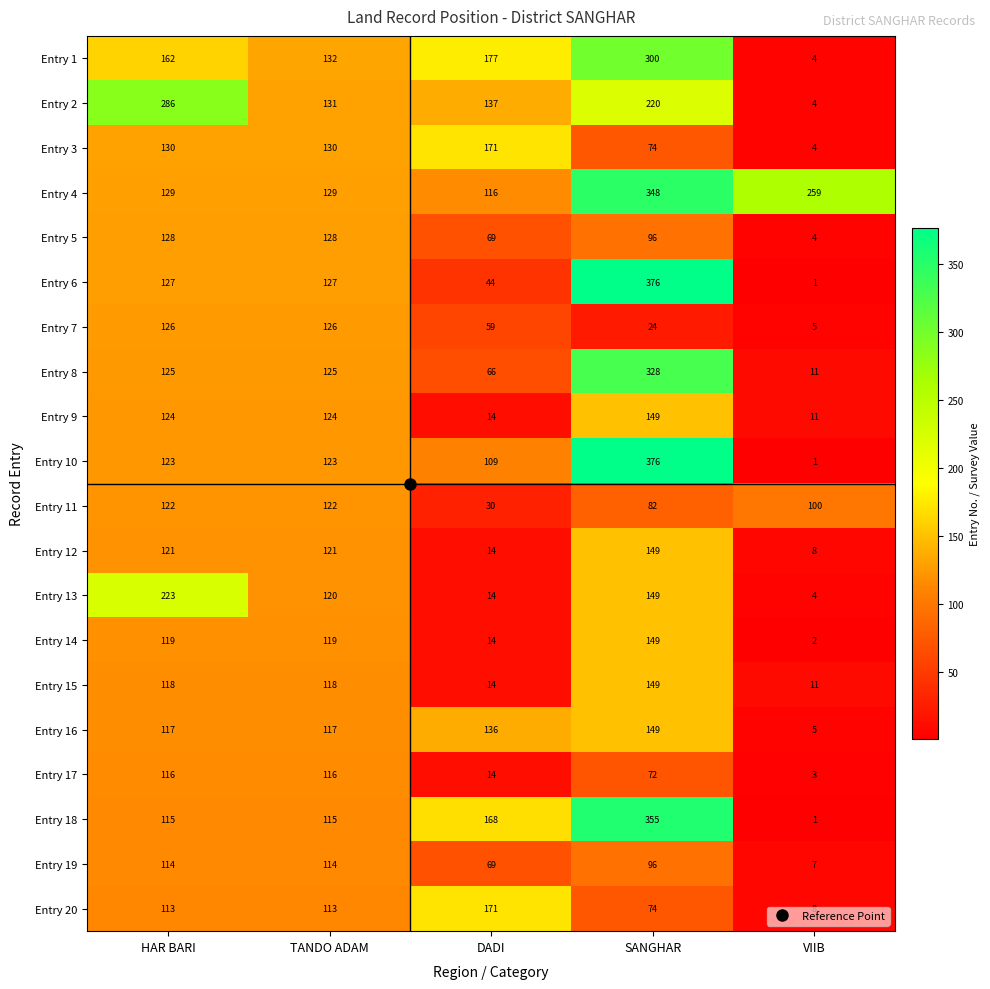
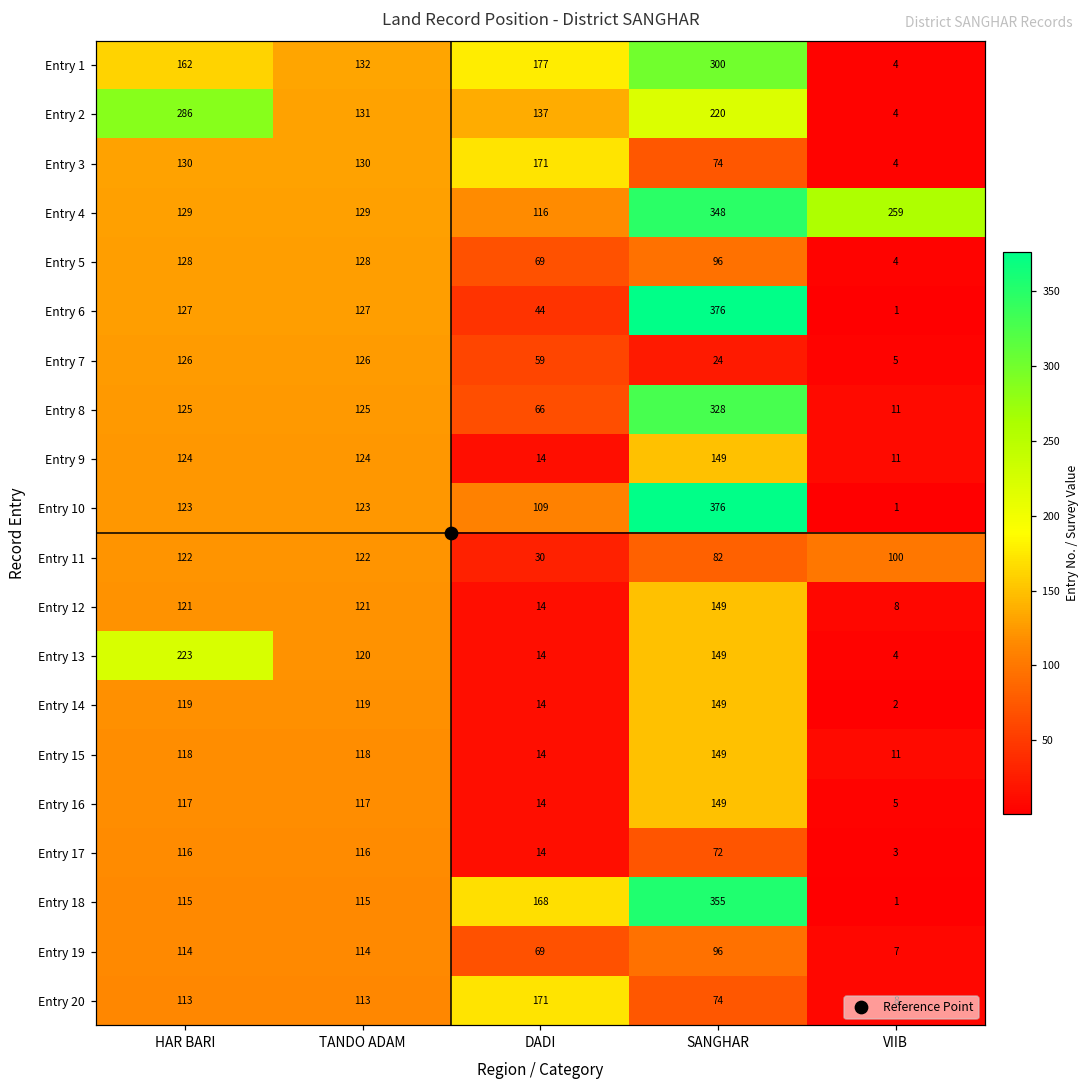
  {
    "Entry 1": {
      "HAR BARI": 162,
      "TANDO ADAM": 132,
      "DADI": 177,
      "SANGHAR": 300,
      "VIIB": 4
    },
    "Entry 2": {
      "HAR BARI": 286,
      "TANDO ADAM": 131,
      "DADI": 137,
      "SANGHAR": 220,
      "VIIB": 4
    },
    "Entry 3": {
      "HAR BARI": 130,
      "TANDO ADAM": 130,
      "DADI": 171,
      "SANGHAR": 74,
      "VIIB": 4
    },
    "Entry 4": {
      "HAR BARI": 129,
      "TANDO ADAM": 129,
      "DADI": 116,
      "SANGHAR": 348,
      "VIIB": 259
    },
    "Entry 5": {
      "HAR BARI": 128,
      "TANDO ADAM": 128,
      "DADI": 69,
      "SANGHAR": 96,
      "VIIB": 4
    },
    "Entry 6": {
      "HAR BARI": 127,
      "TANDO ADAM": 127,
      "DADI": 44,
      "SANGHAR": 376,
      "VIIB": 1
    },
    "Entry 7": {
      "HAR BARI": 126,
      "TANDO ADAM": 126,
      "DADI": 59,
      "SANGHAR": 24,
      "VIIB": 5
    },
    "Entry 8": {
      "HAR BARI": 125,
      "TANDO ADAM": 125,
      "DADI": 66,
      "SANGHAR": 328,
      "VIIB": 11
    },
    "Entry 9": {
      "HAR BARI": 124,
      "TANDO ADAM": 124,
      "DADI": 14,
      "SANGHAR": 149,
      "VIIB": 11
    },
    "Entry 10": {
      "HAR BARI": 123,
      "TANDO ADAM": 123,
      "DADI": 109,
      "SANGHAR": 376,
      "VIIB": 1
    },
    "Entry 11": {
      "HAR BARI": 122,
      "TANDO ADAM": 122,
      "DADI": 30,
      "SANGHAR": 82,
      "VIIB": 100
    },
    "Entry 12": {
      "HAR BARI": 121,
      "TANDO ADAM": 121,
      "DADI": 14,
      "SANGHAR": 149,
      "VIIB": 8
    },
    "Entry 13": {
      "HAR BARI": 223,
      "TANDO ADAM": 120,
      "DADI": 14,
      "SANGHAR": 149,
      "VIIB": 4
    },
    "Entry 14": {
      "HAR BARI": 119,
      "TANDO ADAM": 119,
      "DADI": 14,
      "SANGHAR": 149,
      "VIIB": 2
    },
    "Entry 15": {
      "HAR BARI": 118,
      "TANDO ADAM": 118,
      "DADI": 14,
      "SANGHAR": 149,
      "VIIB": 11
    },
    "Entry 16": {
      "HAR BARI": 117,
      "TANDO ADAM": 117,
-     "DADI": 136,
+     "DADI": 14,
      "SANGHAR": 149,
      "VIIB": 5
    },
    "Entry 17": {
      "HAR BARI": 116,
      "TANDO ADAM": 116,
      "DADI": 14,
      "SANGHAR": 72,
      "VIIB": 3
    },
    "Entry 18": {
      "HAR BARI": 115,
      "TANDO ADAM": 115,
      "DADI": 168,
      "SANGHAR": 355,
      "VIIB": 1
    },
    "Entry 19": {
      "HAR BARI": 114,
      "TANDO ADAM": 114,
      "DADI": 69,
      "SANGHAR": 96,
      "VIIB": 7
    },
    "Entry 20": {
      "HAR BARI": 113,
      "TANDO ADAM": 113,
      "DADI": 171,
      "SANGHAR": 74
    }
  }
